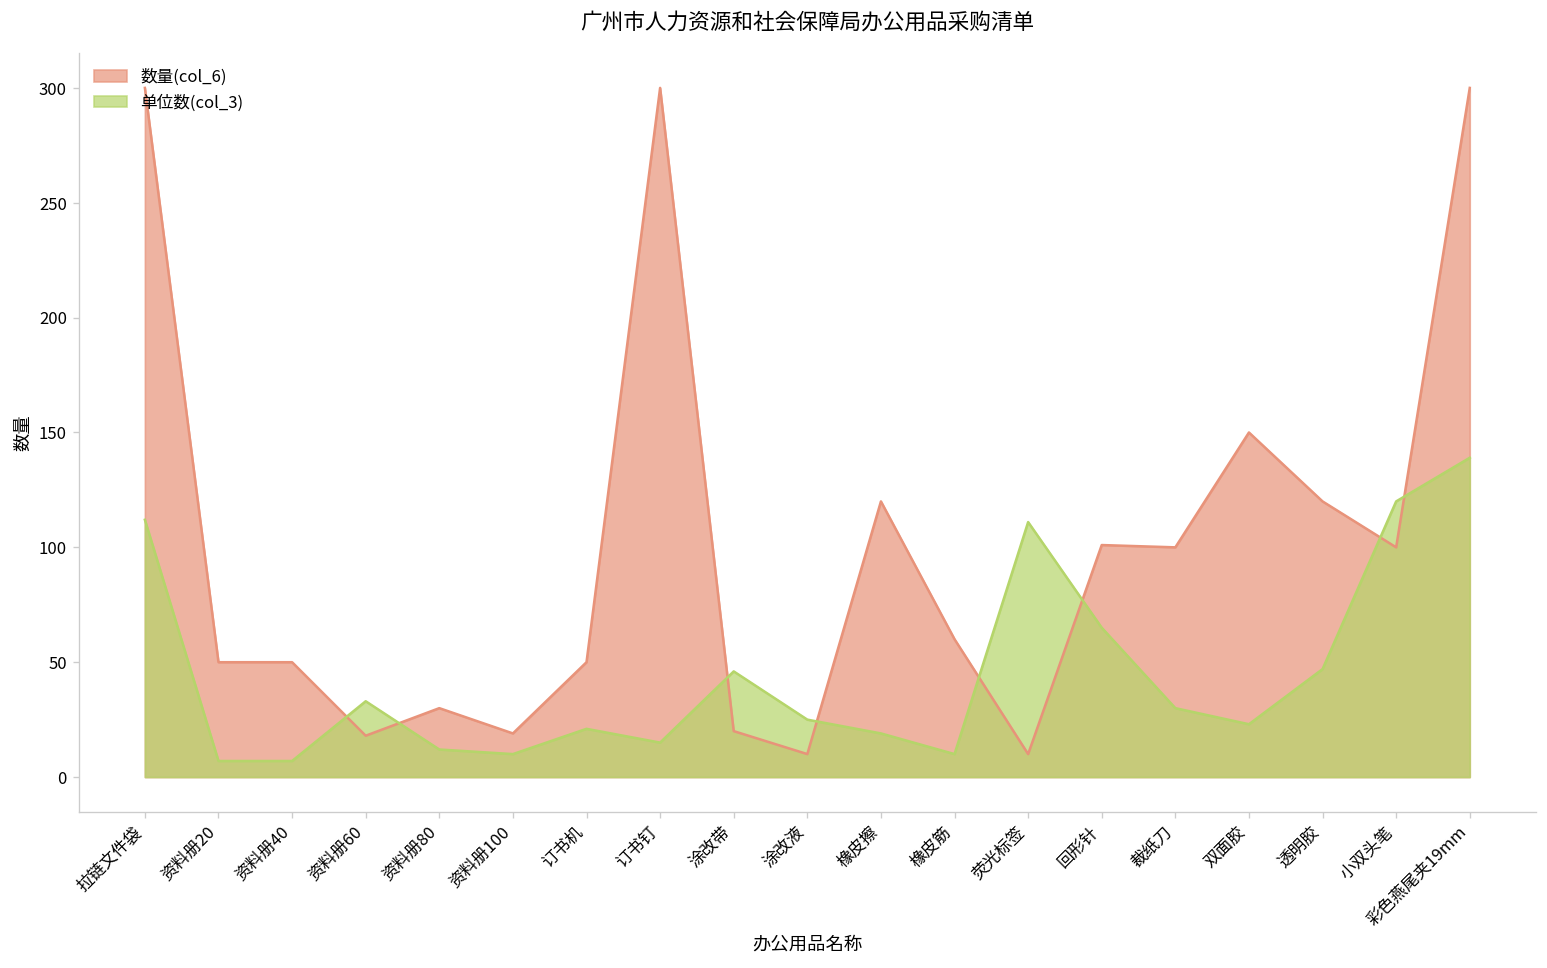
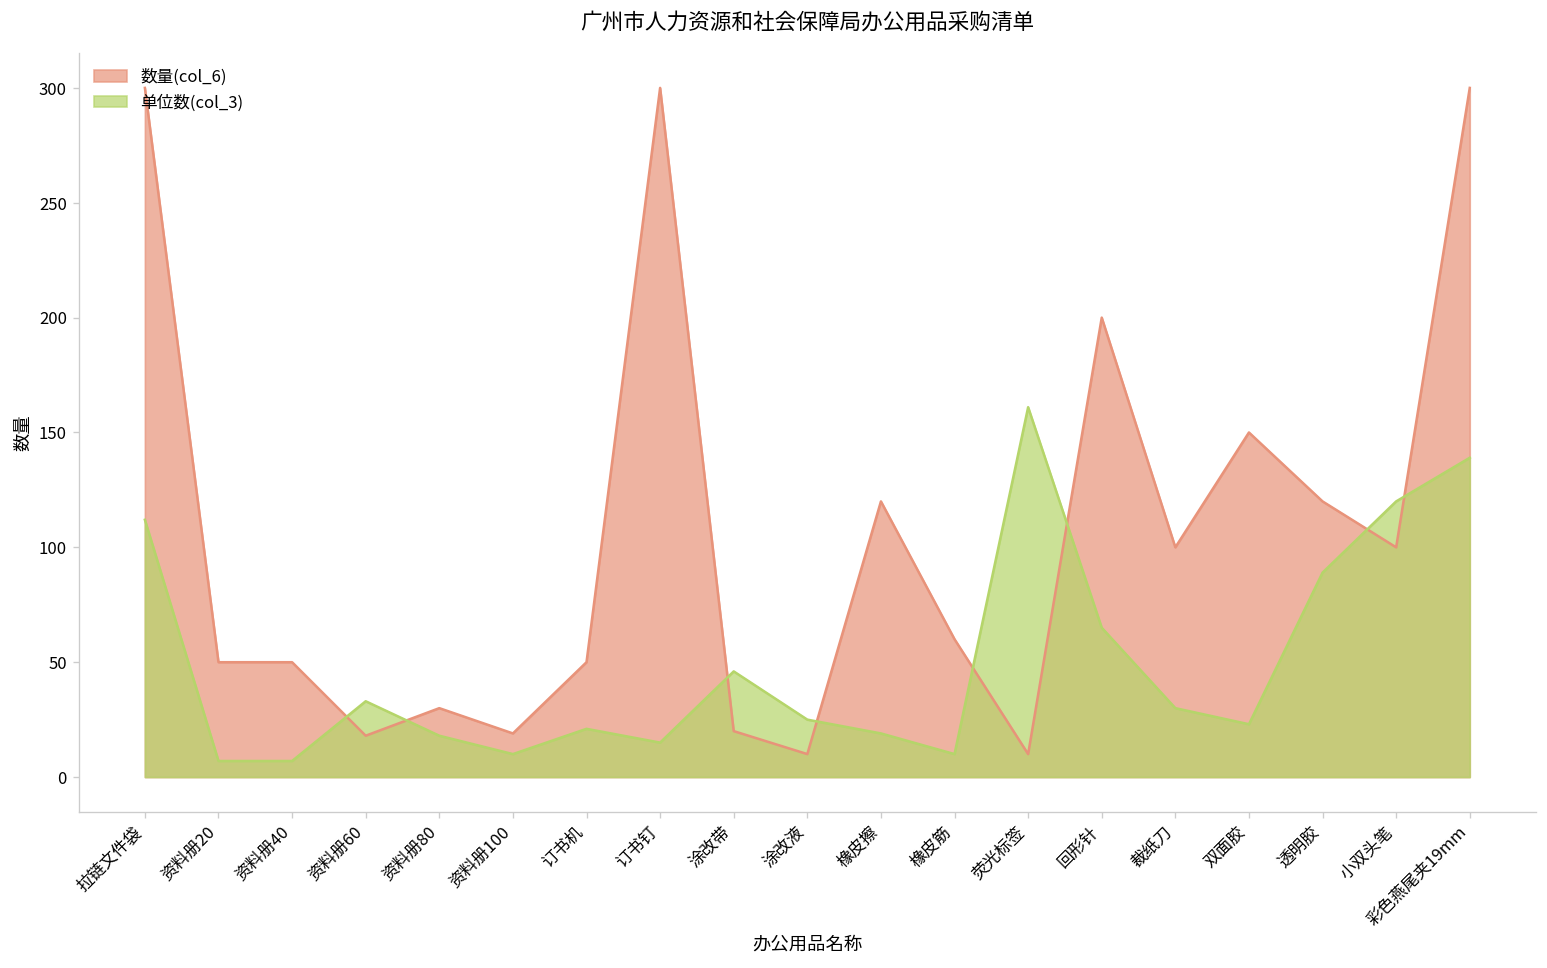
  {
    "数量(col_6)": {
      "拉链文件袋": 300,
      "资料册20": 50,
      "资料册40": 50,
      "资料册60": 18,
      "资料册80": 30,
      "资料册100": 19,
      "订书机": 50,
      "订书钉": 300,
      "涂改带": 20,
      "涂改液": 10,
      "橡皮擦": 120,
      "橡皮筋": 60,
      "荧光标签": 10,
-     "回形针": 101,
+     "回形针": 200,
      "裁纸刀": 100,
      "双面胶": 150,
      "透明胶": 120,
      "小双头笔": 100,
      "彩色燕尾夹19mm": 300
    },
    "单位数(col_3)": {
      "拉链文件袋": 112,
      "资料册20": 7,
      "资料册40": 7,
      "资料册60": 33,
-     "资料册80": 12,
+     "资料册80": 18,
      "资料册100": 10,
      "订书机": 21,
      "订书钉": 15,
      "涂改带": 46,
      "涂改液": 25,
      "橡皮擦": 19,
      "橡皮筋": 10,
-     "荧光标签": 111,
+     "荧光标签": 161,
      "回形针": 65,
      "裁纸刀": 30,
      "双面胶": 23,
-     "透明胶": 47,
+     "透明胶": 89,
      "小双头笔": 120,
      "彩色燕尾夹19mm": 139
    }
  }
